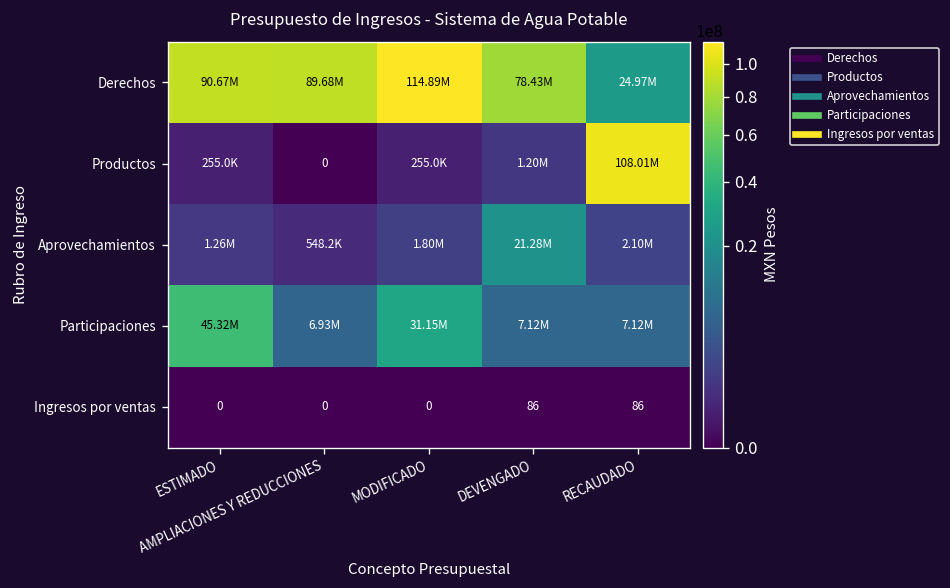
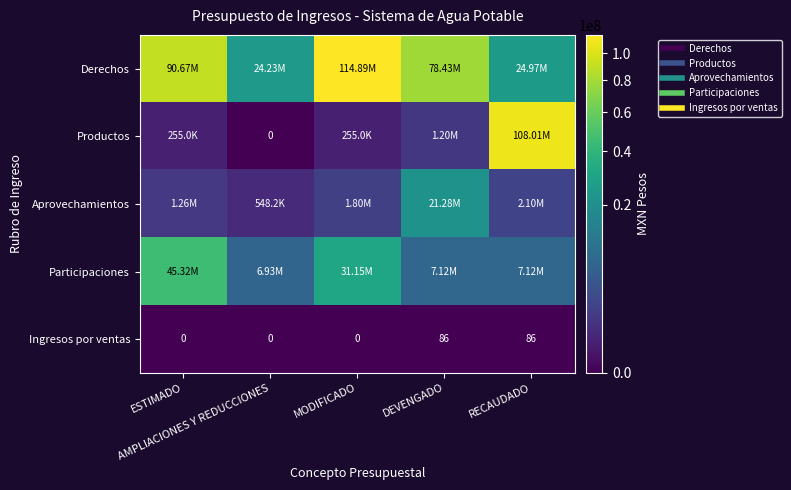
  {
    "Derechos": {
      "ESTIMADO": "90.67M",
-     "AMPLIACIONES Y REDUCCIONES": "89.68M",
+     "AMPLIACIONES Y REDUCCIONES": "24.23M",
      "MODIFICADO": "114.89M",
      "DEVENGADO": "78.43M",
      "RECAUDADO": "24.97M"
    },
    "Productos": {
      "ESTIMADO": "255.0K",
      "AMPLIACIONES Y REDUCCIONES": "0",
      "MODIFICADO": "255.0K",
      "DEVENGADO": "1.20M",
      "RECAUDADO": "108.01M"
    },
    "Aprovechamientos": {
      "ESTIMADO": "1.26M",
      "AMPLIACIONES Y REDUCCIONES": "548.2K",
      "MODIFICADO": "1.80M",
      "DEVENGADO": "21.28M",
      "RECAUDADO": "2.10M"
    },
    "Participaciones": {
      "ESTIMADO": "45.32M",
      "AMPLIACIONES Y REDUCCIONES": "6.93M",
      "MODIFICADO": "31.15M",
      "DEVENGADO": "7.12M",
      "RECAUDADO": "7.12M"
    },
    "Ingresos por ventas": {
      "ESTIMADO": "0",
      "AMPLIACIONES Y REDUCCIONES": "0",
      "MODIFICADO": "0",
      "DEVENGADO": "86",
      "RECAUDADO": "86"
    }
  }
